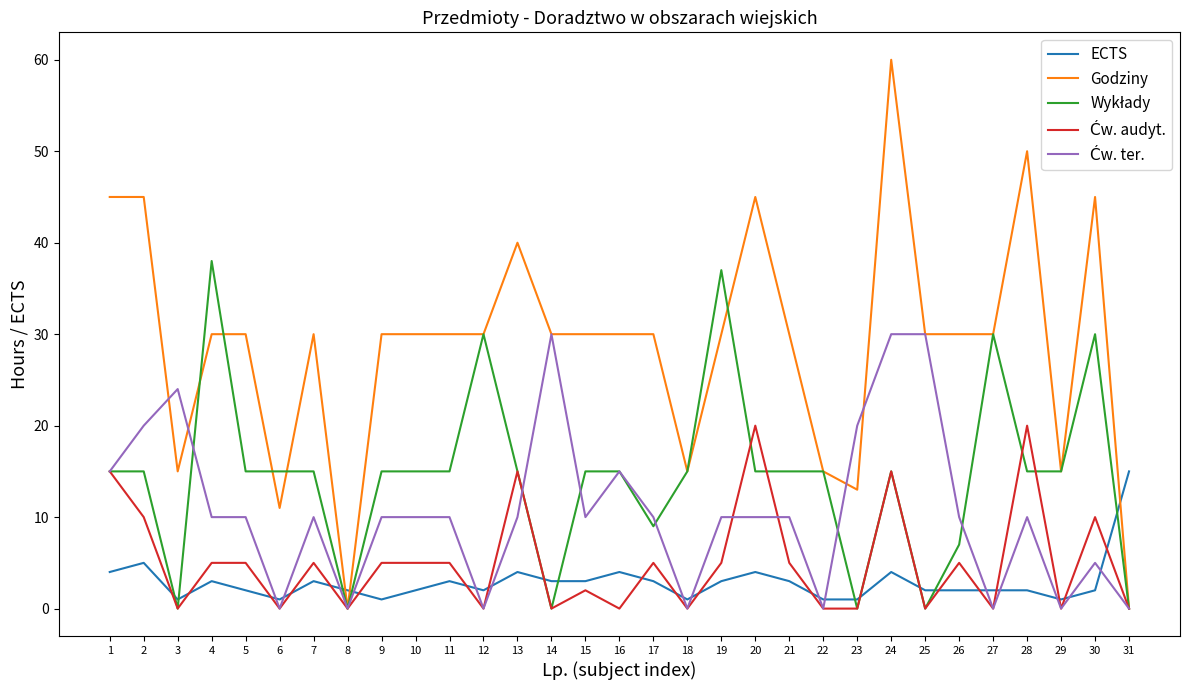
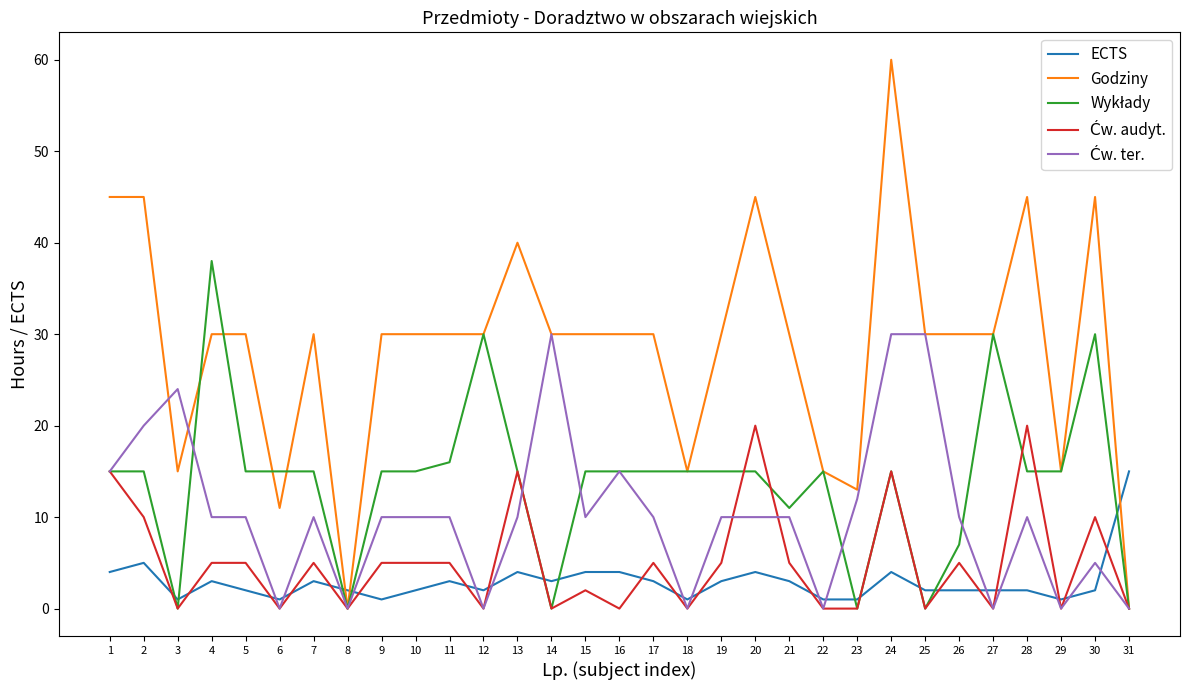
  {
    "ECTS": {
      "1": 4,
      "2": 5,
      "3": 1,
      "4": 3,
      "5": 2,
      "6": 1,
      "7": 3,
      "8": 2,
      "9": 1,
      "10": 2,
      "11": 3,
      "12": 2,
      "13": 4,
      "14": 3,
-     "15": 3,
+     "15": 4,
      "16": 4,
      "17": 3,
      "18": 1,
      "19": 3,
      "20": 4,
      "21": 3,
      "22": 1,
      "23": 1,
      "24": 4,
      "25": 2,
      "26": 2,
      "27": 2,
      "28": 2,
      "29": 1,
      "30": 2,
      "31": 15
    },
    "Godziny": {
      "1": 45,
      "2": 45,
      "3": 15,
      "4": 30,
      "5": 30,
      "6": 11,
      "7": 30,
      "9": 30,
      "10": 30,
      "11": 30,
      "13": 40,
      "15": 30,
      "16": 30,
      "17": 30,
      "19": 30,
      "20": 45,
      "21": 30,
      "23": 13,
      "24": 60,
      "26": 30,
-     "28": 50,
+     "28": 45,
      "30": 45
    },
    "Wykłady": {
      "2": 15,
      "4": 38,
      "5": 15,
      "6": 15,
      "7": 15,
      "9": 15,
      "10": 15,
-     "11": 15,
+     "11": 16,
      "15": 15,
-     "17": 9,
-     "19": 37,
+     "17": 15,
+     "19": 15,
      "20": 15,
-     "21": 15,
+     "21": 11,
      "26": 7,
      "28": 15,
      "30": 30
    },
    "Ćw. audyt.": {
      "2": 10,
      "4": 5,
      "5": 5,
      "7": 5,
      "9": 5,
      "10": 5,
      "11": 5,
      "15": 2,
      "16": 0,
      "17": 5,
      "19": 5,
      "20": 20,
      "21": 5,
      "26": 5,
      "28": 20,
      "30": 10
    },
    "Ćw. ter.": {
      "2": 20,
      "3": 24,
      "4": 10,
      "5": 10,
      "7": 10,
      "9": 10,
      "10": 10,
      "11": 10,
      "13": 10,
      "15": 10,
      "17": 10,
      "19": 10,
      "20": 10,
      "21": 10,
-     "23": 20,
+     "23": 12,
      "24": 30,
      "26": 10,
      "28": 10,
      "30": 5
    }
  }
